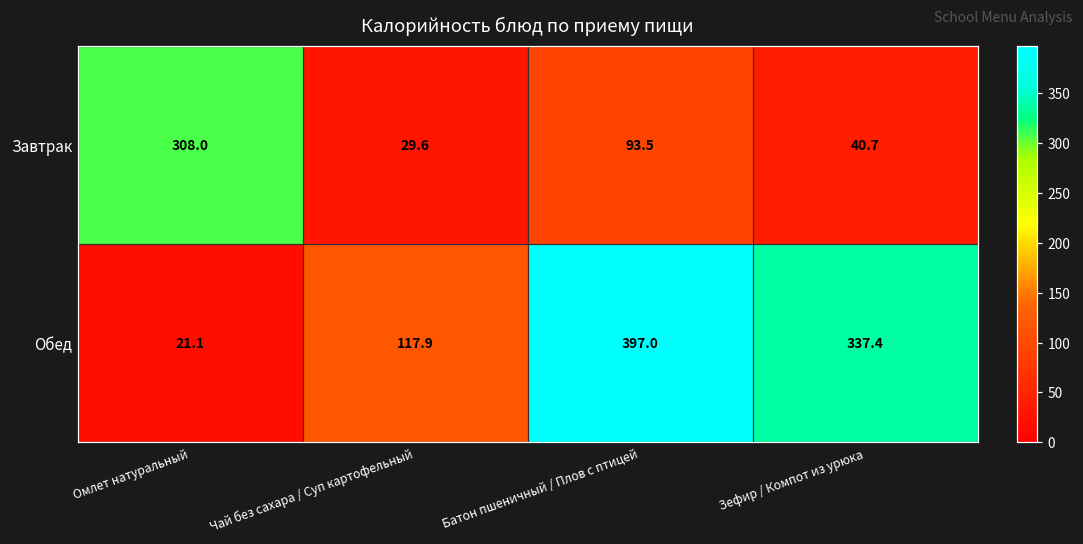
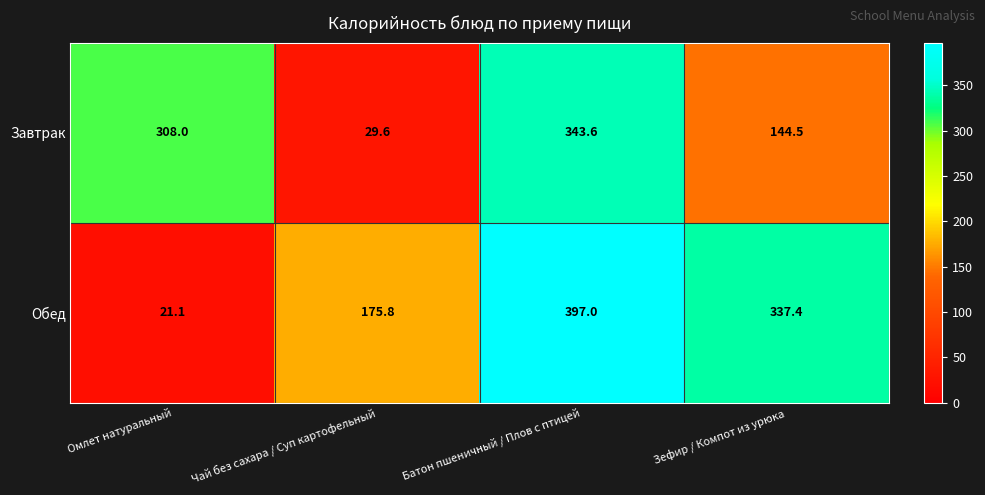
  {
    "Завтрак": {
      "Омлет натуральный": 308.0,
      "Чай без сахара / Суп картофельный": 29.6,
-     "Батон пшеничный / Плов с птицей": 93.5,
-     "Зефир / Компот из урюка": 40.7
+     "Батон пшеничный / Плов с птицей": 343.6,
+     "Зефир / Компот из урюка": 144.5
    },
    "Обед": {
      "Омлет натуральный": 21.1,
-     "Чай без сахара / Суп картофельный": 117.9,
+     "Чай без сахара / Суп картофельный": 175.8,
      "Батон пшеничный / Плов с птицей": 397.0,
      "Зефир / Компот из урюка": 337.4
    }
  }
